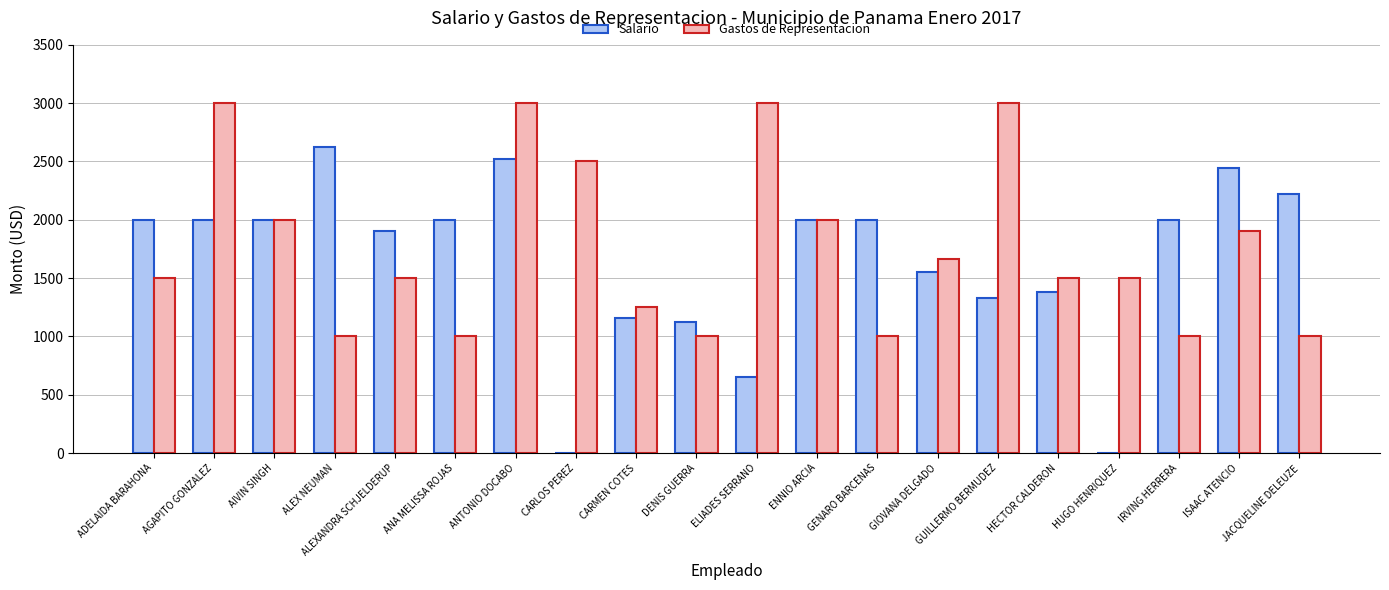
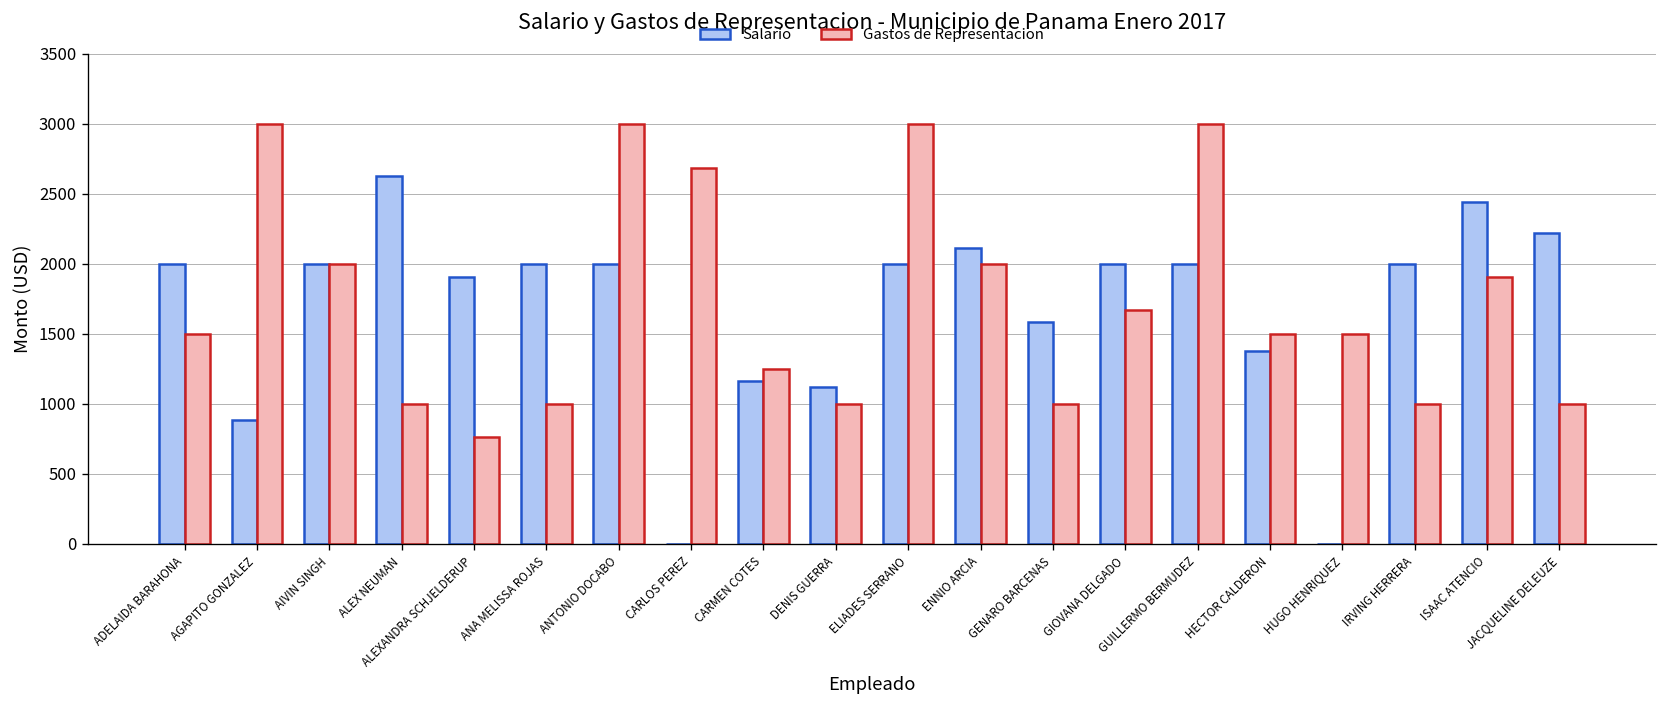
  {
    "Salario": {
      "ADELAIDA BARAHONA": 2000,
-     "AGAPITO GONZALEZ": 2000,
+     "AGAPITO GONZALEZ": 880,
      "AIVIN SINGH": 2000,
      "ALEX NEUMAN": 2630,
      "ALEXANDRA SCHJELDERUP": 1900,
      "ANA MELISSA ROJAS": 2000,
-     "ANTONIO DOCABO": 2520,
+     "ANTONIO DOCABO": 2000,
      "CARLOS PEREZ": 0,
      "CARMEN COTES": 1160,
      "DENIS GUERRA": 1120,
-     "ELIADES SERRANO": 650,
-     "ENNIO ARCIA": 2000,
-     "GENARO BARCENAS": 2000,
-     "GIOVANA DELGADO": 1550,
-     "GUILLERMO BERMUDEZ": 1330,
+     "ELIADES SERRANO": 2000,
+     "ENNIO ARCIA": 2120,
+     "GENARO BARCENAS": 1590,
+     "GIOVANA DELGADO": 2000,
+     "GUILLERMO BERMUDEZ": 2000,
      "HECTOR CALDERON": 1380,
      "HUGO HENRIQUEZ": 0,
      "IRVING HERRERA": 2000,
      "ISAAC ATENCIO": 2440,
      "JACQUELINE DELEUZE": 2220
    },
    "Gastos de Representacion": {
      "ADELAIDA BARAHONA": 1500,
      "AGAPITO GONZALEZ": 3000,
      "AIVIN SINGH": 2000,
      "ALEX NEUMAN": 1000,
-     "ALEXANDRA SCHJELDERUP": 1500,
+     "ALEXANDRA SCHJELDERUP": 760,
      "ANA MELISSA ROJAS": 1000,
      "ANTONIO DOCABO": 3000,
-     "CARLOS PEREZ": 2500,
+     "CARLOS PEREZ": 2680,
      "CARMEN COTES": 1250,
      "DENIS GUERRA": 1000,
      "ELIADES SERRANO": 3000,
      "ENNIO ARCIA": 2000,
      "GENARO BARCENAS": 1000,
      "GIOVANA DELGADO": 1670,
      "GUILLERMO BERMUDEZ": 3000,
      "HECTOR CALDERON": 1500,
      "HUGO HENRIQUEZ": 1500,
      "IRVING HERRERA": 1000,
      "ISAAC ATENCIO": 1910,
      "JACQUELINE DELEUZE": 1000
    }
  }
